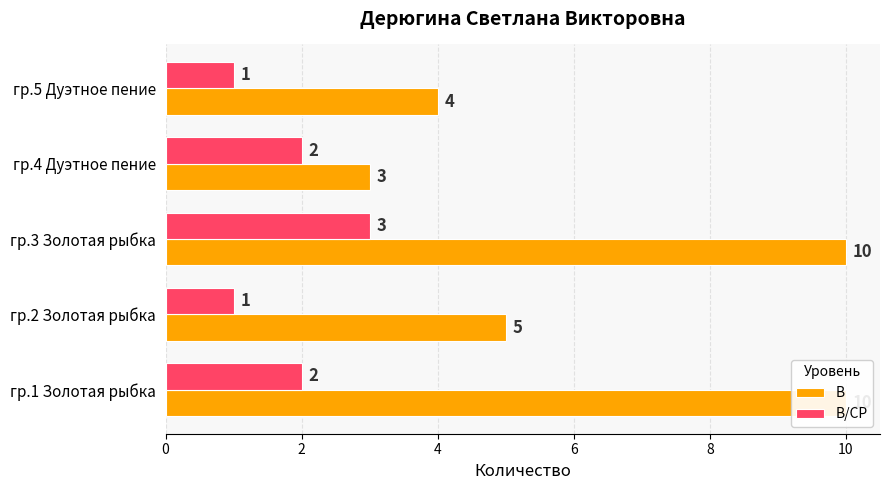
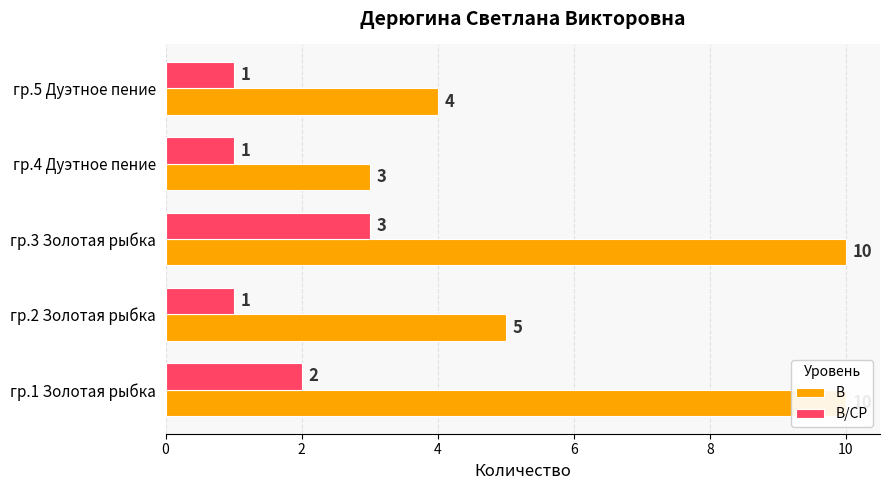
  {
    "В": {
      "гр.5 Дуэтное пение": 4,
      "гр.4 Дуэтное пение": 3,
      "гр.3 Золотая рыбка": 10,
      "гр.2 Золотая рыбка": 5
    },
    "В/СР": {
      "гр.5 Дуэтное пение": 1,
-     "гр.4 Дуэтное пение": 2,
+     "гр.4 Дуэтное пение": 1,
      "гр.3 Золотая рыбка": 3,
      "гр.2 Золотая рыбка": 1,
      "гр.1 Золотая рыбка": 2
    }
  }
